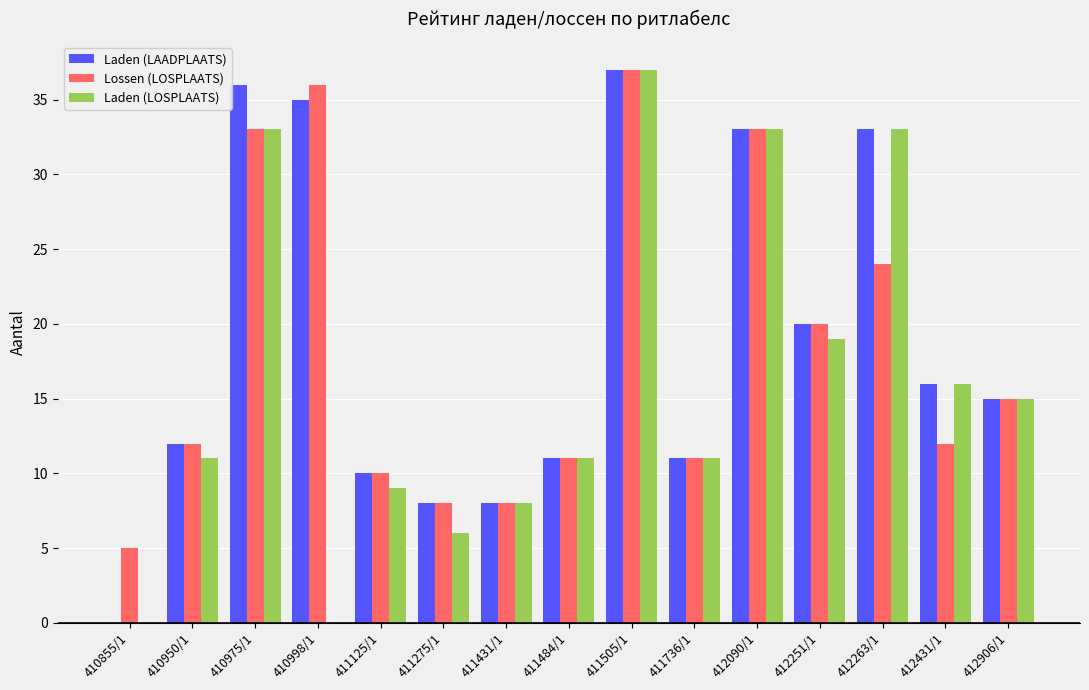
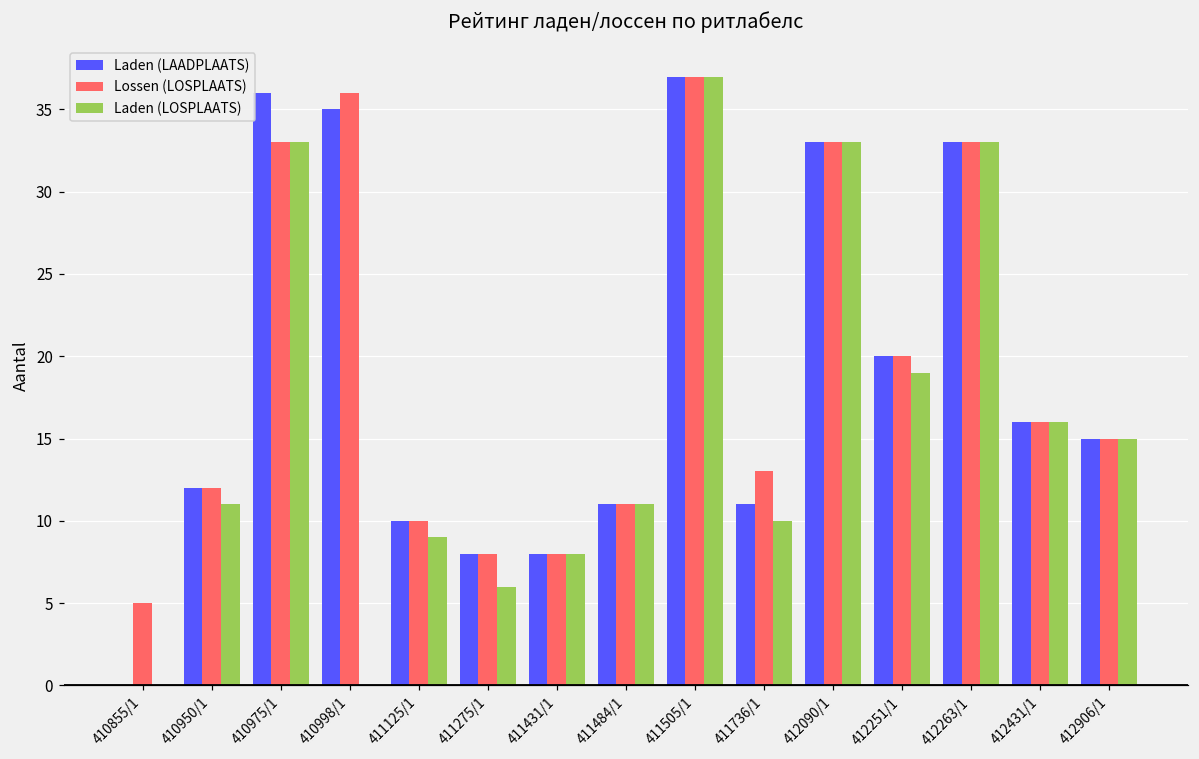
  {
    "Laden (LAADPLAATS)": {
      "410855/1": 0,
      "410950/1": 12,
      "410975/1": 36,
      "410998/1": 35,
      "411125/1": 10,
      "411275/1": 8,
      "411431/1": 8,
      "411484/1": 11,
      "411505/1": 37,
      "411736/1": 11,
      "412090/1": 33,
      "412251/1": 20,
      "412263/1": 33,
      "412431/1": 16,
      "412906/1": 15
    },
    "Lossen (LOSPLAATS)": {
      "410855/1": 5,
      "410950/1": 12,
      "410975/1": 33,
      "410998/1": 36,
      "411125/1": 10,
      "411275/1": 8,
      "411431/1": 8,
      "411484/1": 11,
      "411505/1": 37,
-     "411736/1": 11,
+     "411736/1": 13,
      "412090/1": 33,
      "412251/1": 20,
-     "412263/1": 24,
-     "412431/1": 12,
+     "412263/1": 33,
+     "412431/1": 16,
      "412906/1": 15
    },
    "Laden (LOSPLAATS)": {
      "410855/1": 0,
      "410950/1": 11,
      "410975/1": 33,
      "410998/1": 0,
      "411125/1": 9,
      "411275/1": 6,
      "411431/1": 8,
      "411484/1": 11,
      "411505/1": 37,
-     "411736/1": 11,
+     "411736/1": 10,
      "412090/1": 33,
      "412251/1": 19,
      "412263/1": 33,
      "412431/1": 16,
      "412906/1": 15
    }
  }
